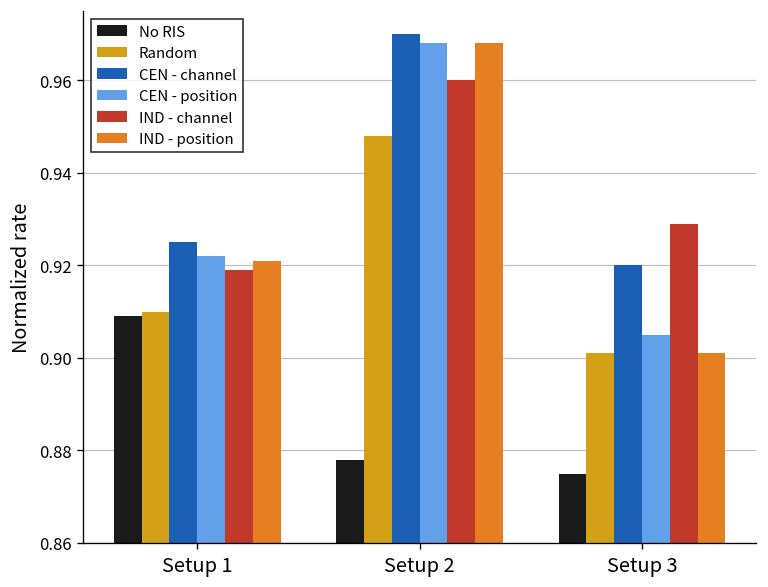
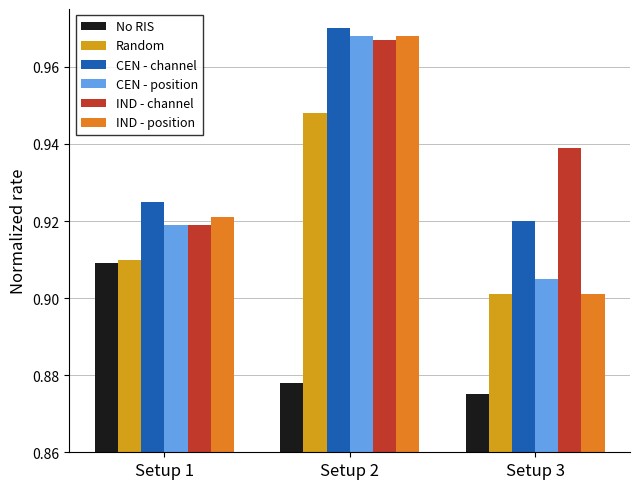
  {
    "No RIS": {
      "Setup 1": 0.909,
      "Setup 2": 0.878,
      "Setup 3": 0.875
    },
    "CEN - channel": {
      "Setup 1": 0.925,
      "Setup 2": 0.970,
      "Setup 3": 0.920
    },
    "CEN - position": {
-     "Setup 1": 0.922,
+     "Setup 1": 0.919,
      "Setup 2": 0.968,
      "Setup 3": 0.905
    },
    "IND - channel": {
      "Setup 1": 0.919,
-     "Setup 2": 0.960,
-     "Setup 3": 0.929
+     "Setup 2": 0.967,
+     "Setup 3": 0.939
    }
  }
